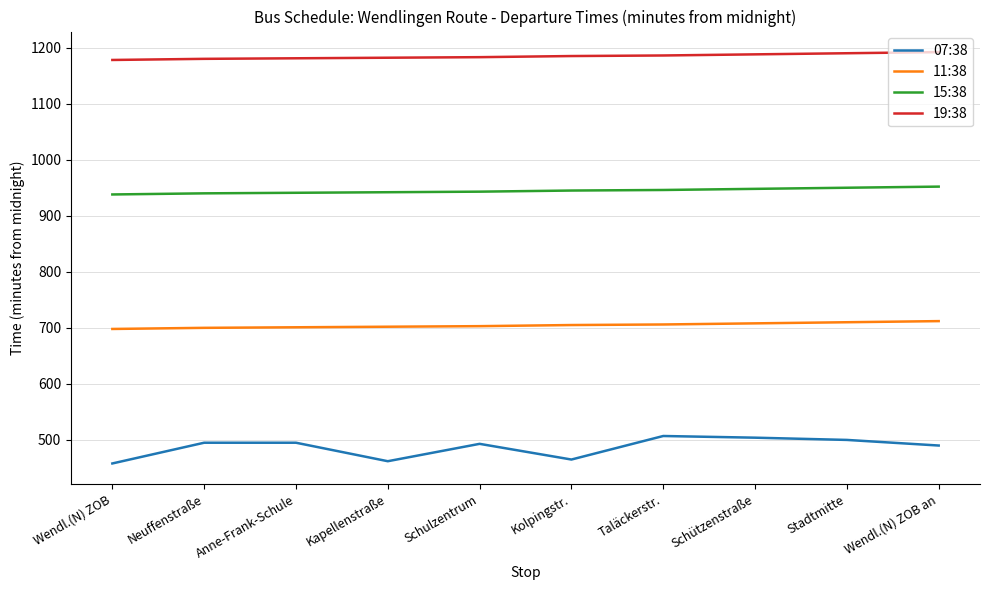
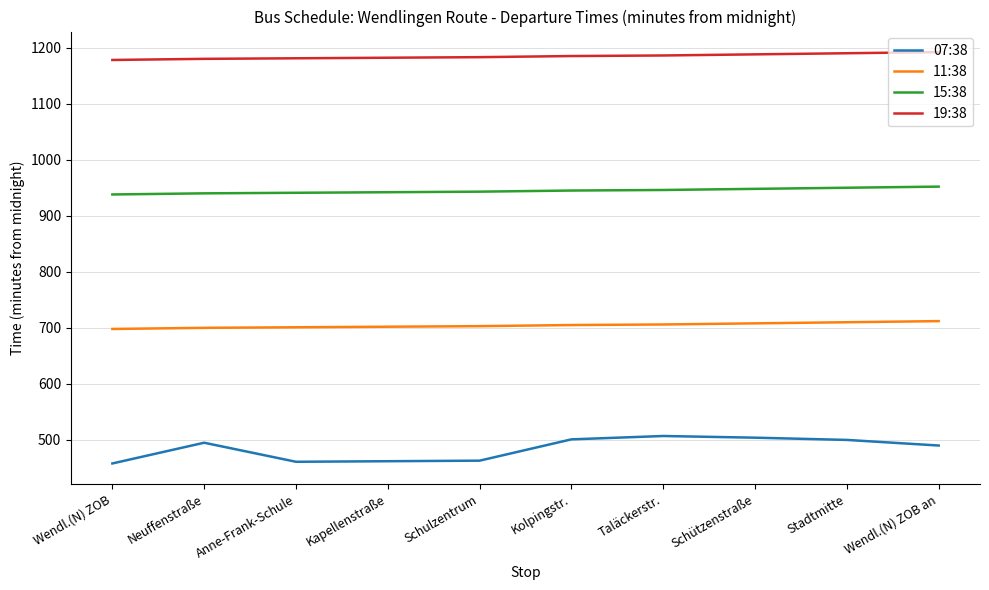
  {
    "07:38": {
      "Wendl.(N) ZOB": 460,
      "Neuffenstraße": 500,
-     "Anne-Frank-Schule": 500,
+     "Anne-Frank-Schule": 460,
      "Kapellenstraße": 460,
-     "Schulzentrum": 490,
-     "Kolpingstr.": 470,
+     "Schulzentrum": 460,
+     "Kolpingstr.": 500,
      "Taläckerstr.": 510,
      "Schützenstraße": 500,
      "Stadtmitte": 500,
      "Wendl.(N) ZOB an": 490
    },
    "11:38": {
      "Wendl.(N) ZOB": 700,
      "Neuffenstraße": 700,
      "Anne-Frank-Schule": 700,
      "Kapellenstraße": 700,
      "Schulzentrum": 700,
      "Kolpingstr.": 710,
      "Taläckerstr.": 710,
      "Schützenstraße": 710,
      "Stadtmitte": 710,
      "Wendl.(N) ZOB an": 710
    },
    "15:38": {
      "Wendl.(N) ZOB": 940,
      "Neuffenstraße": 940,
      "Anne-Frank-Schule": 940,
      "Kapellenstraße": 940,
      "Schulzentrum": 940,
      "Kolpingstr.": 950,
      "Taläckerstr.": 950,
      "Schützenstraße": 950,
      "Stadtmitte": 950,
      "Wendl.(N) ZOB an": 950
    },
    "19:38": {
      "Wendl.(N) ZOB": 1180,
      "Neuffenstraße": 1180,
      "Anne-Frank-Schule": 1180,
      "Kapellenstraße": 1180,
      "Schulzentrum": 1180,
      "Kolpingstr.": 1190,
      "Taläckerstr.": 1190,
      "Schützenstraße": 1190,
      "Stadtmitte": 1190
    }
  }
